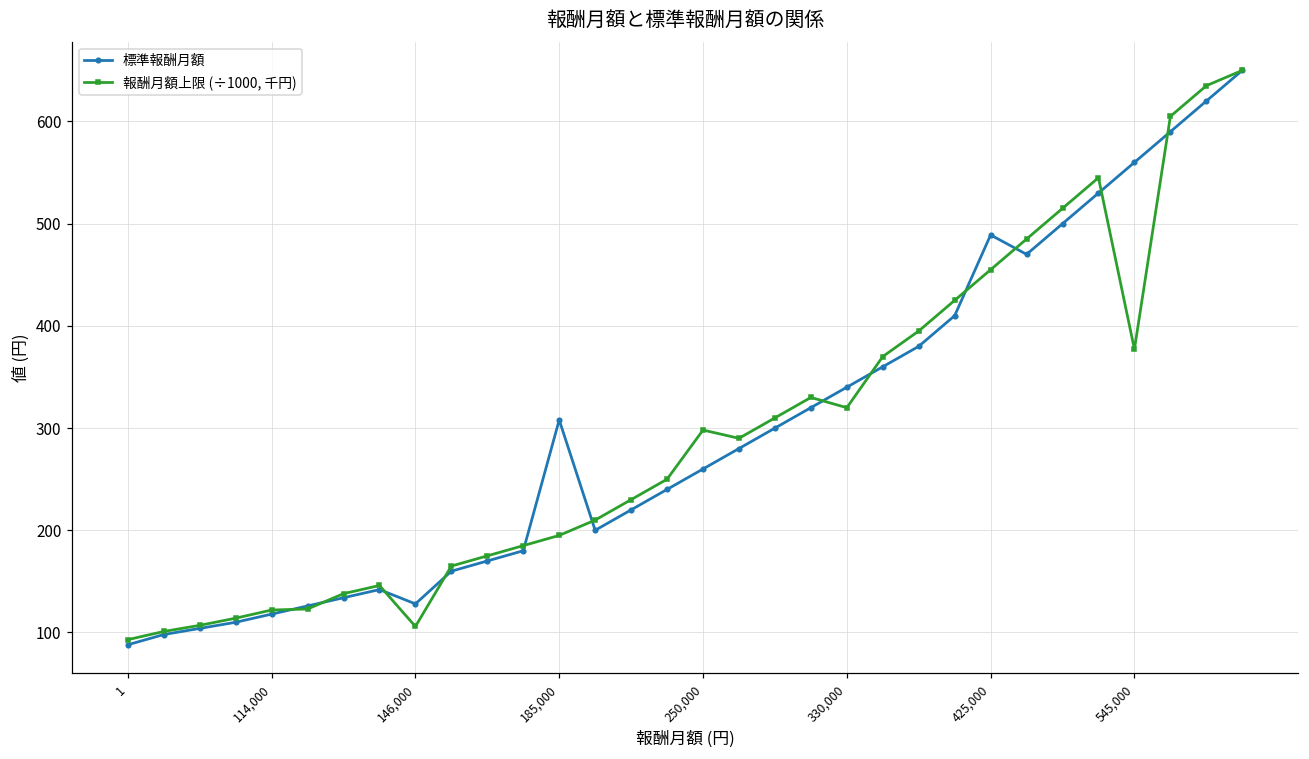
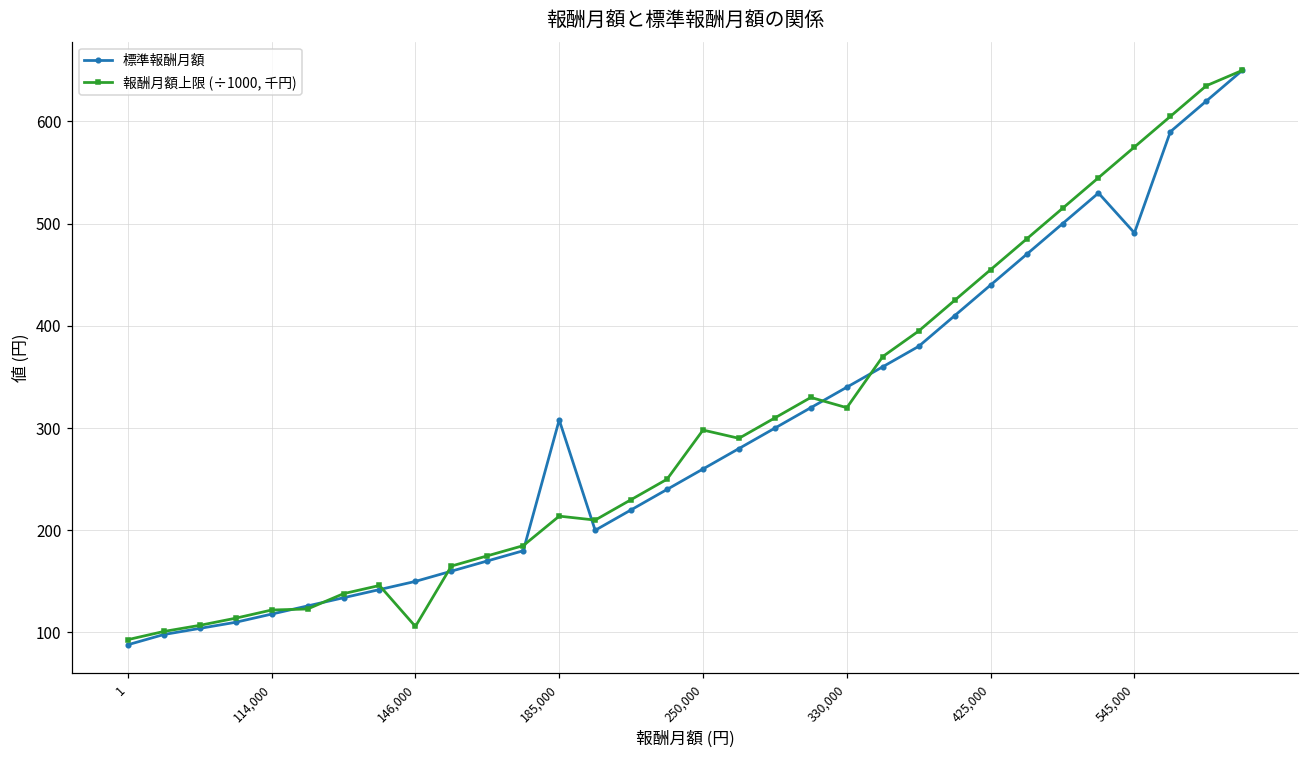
  {
    "標準報酬月額": {
      "114,000": 120,
-     "146,000": 130,
+     "146,000": 150,
      "185,000": 310,
      "250,000": 260,
      "330,000": 340,
-     "425,000": 490,
-     "545,000": 560
+     "425,000": 440,
+     "545,000": 490
    },
    "報酬月額上限 (÷1000, 千円)": {
      "114,000": 120,
      "146,000": 110,
-     "185,000": 190,
+     "185,000": 210,
      "250,000": 300,
      "330,000": 320,
      "425,000": 450,
-     "545,000": 380
+     "545,000": 570
    }
  }
